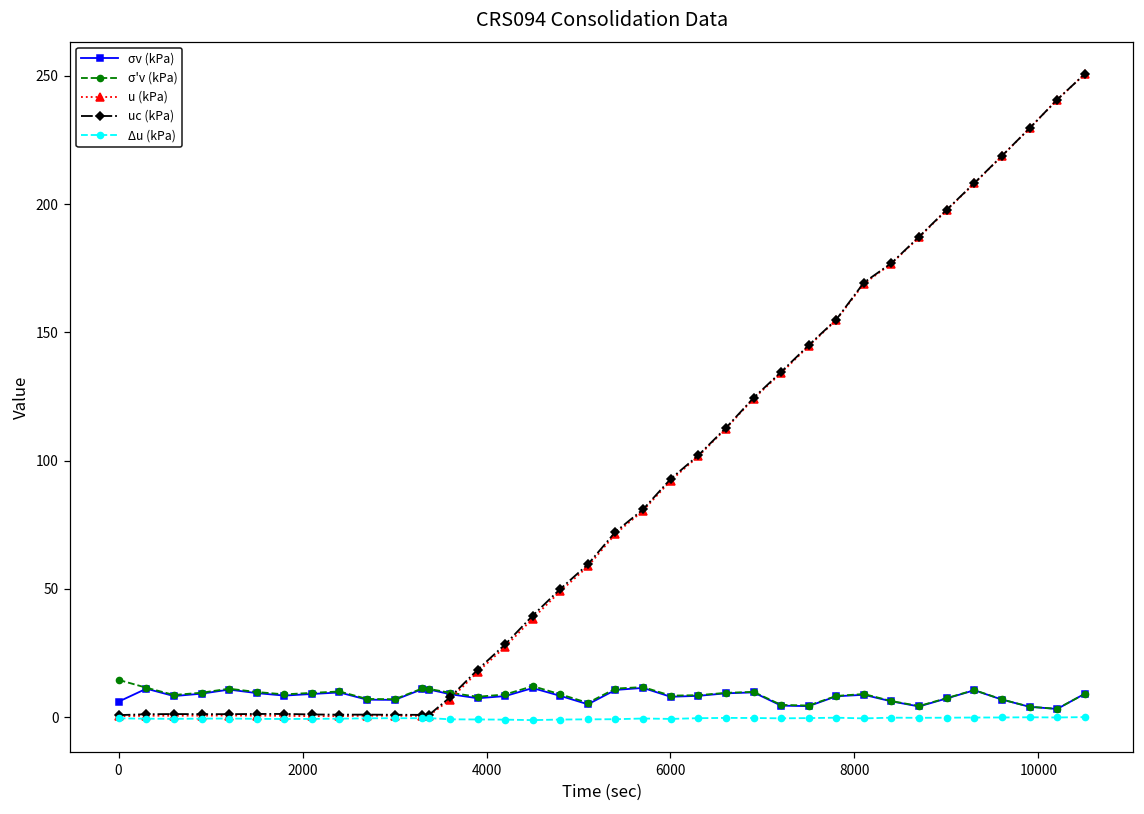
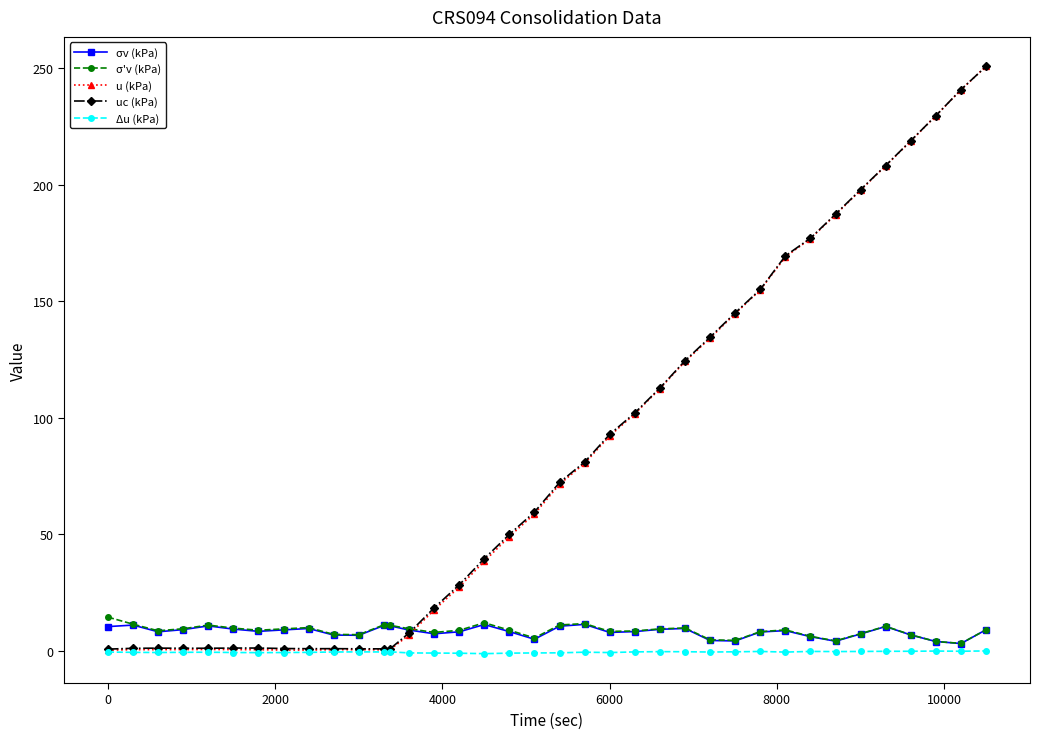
  {
    "σv (kPa)": {
-     "0": 6
+     "0": 10
    },
    "σ'v (kPa)": {
      "0": 15
    }
  }
